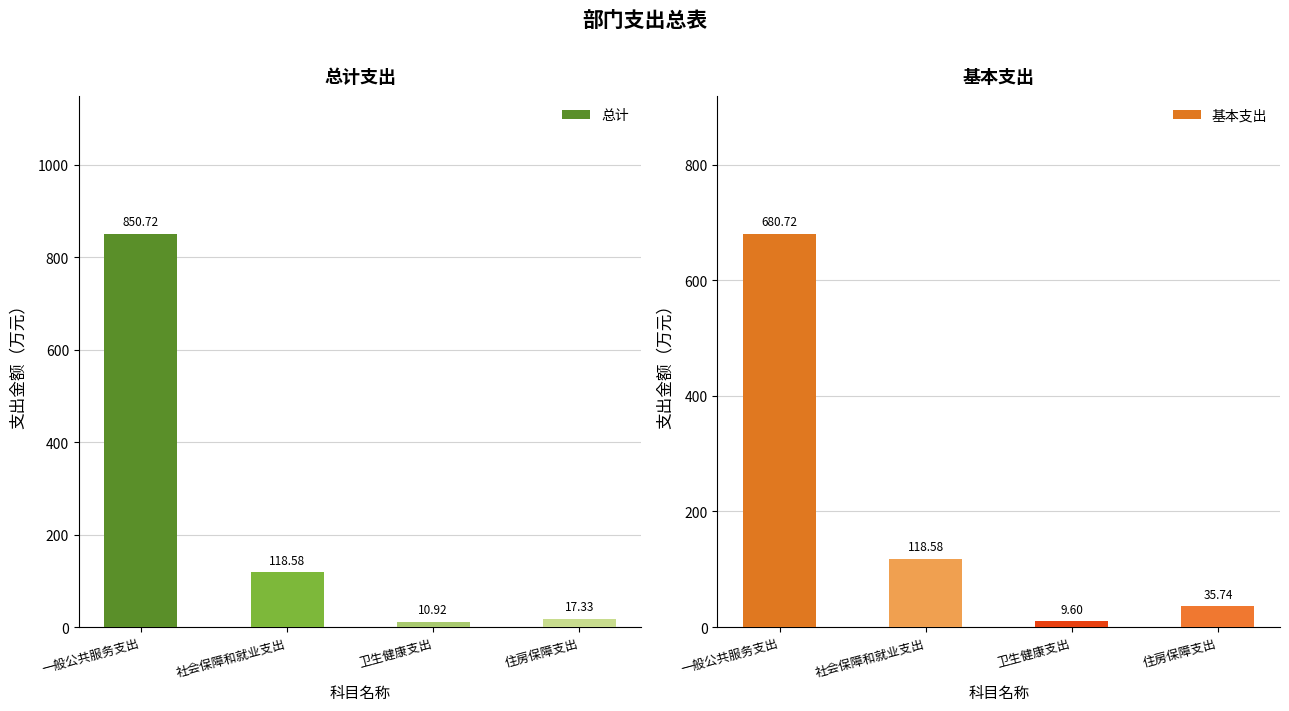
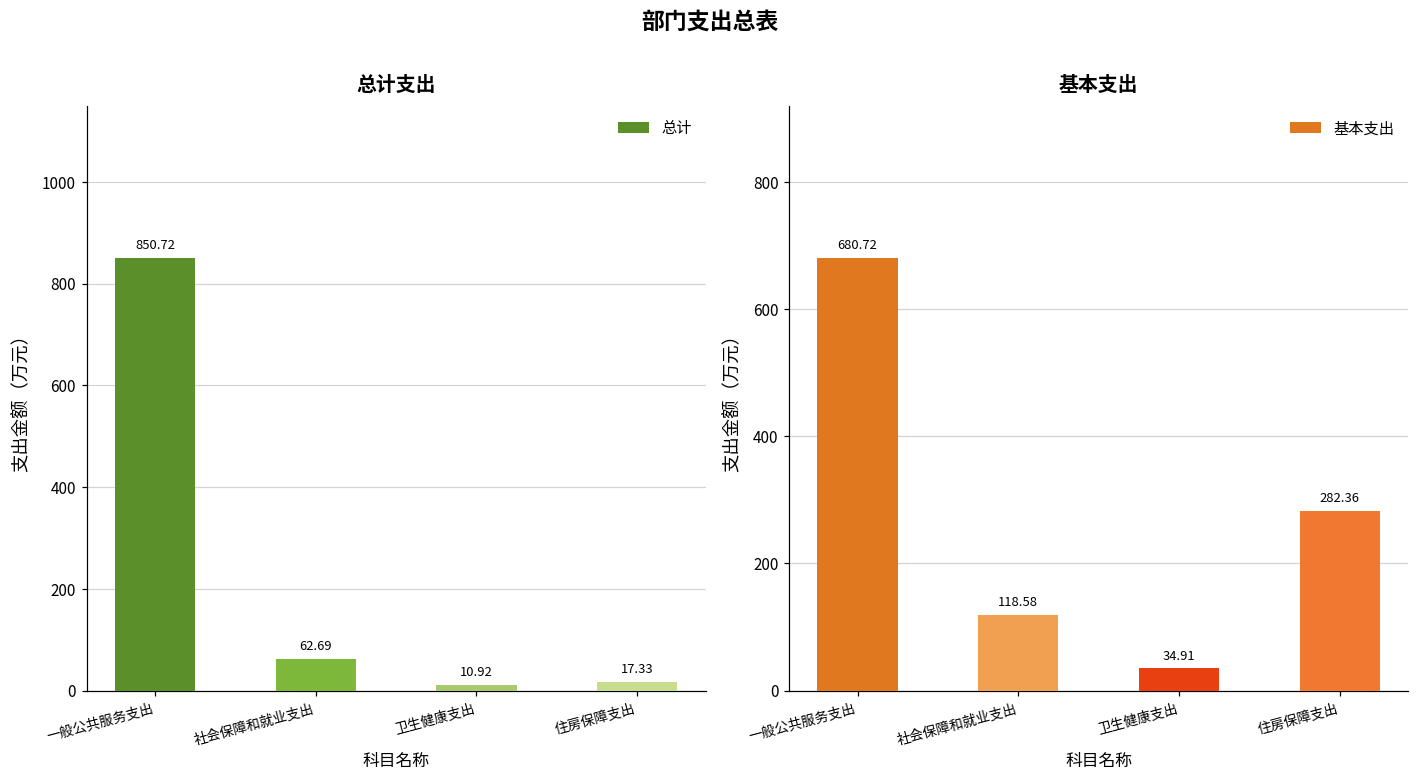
  {
    "总计支出": {
      "一般公共服务支出": 850.72,
-     "社会保障和就业支出": 118.58,
+     "社会保障和就业支出": 62.69,
      "卫生健康支出": 10.92,
      "住房保障支出": 17.33
    },
    "基本支出": {
      "一般公共服务支出": 680.72,
      "社会保障和就业支出": 118.58,
-     "卫生健康支出": 9.60,
-     "住房保障支出": 35.74
+     "卫生健康支出": 34.91,
+     "住房保障支出": 282.36
    }
  }
